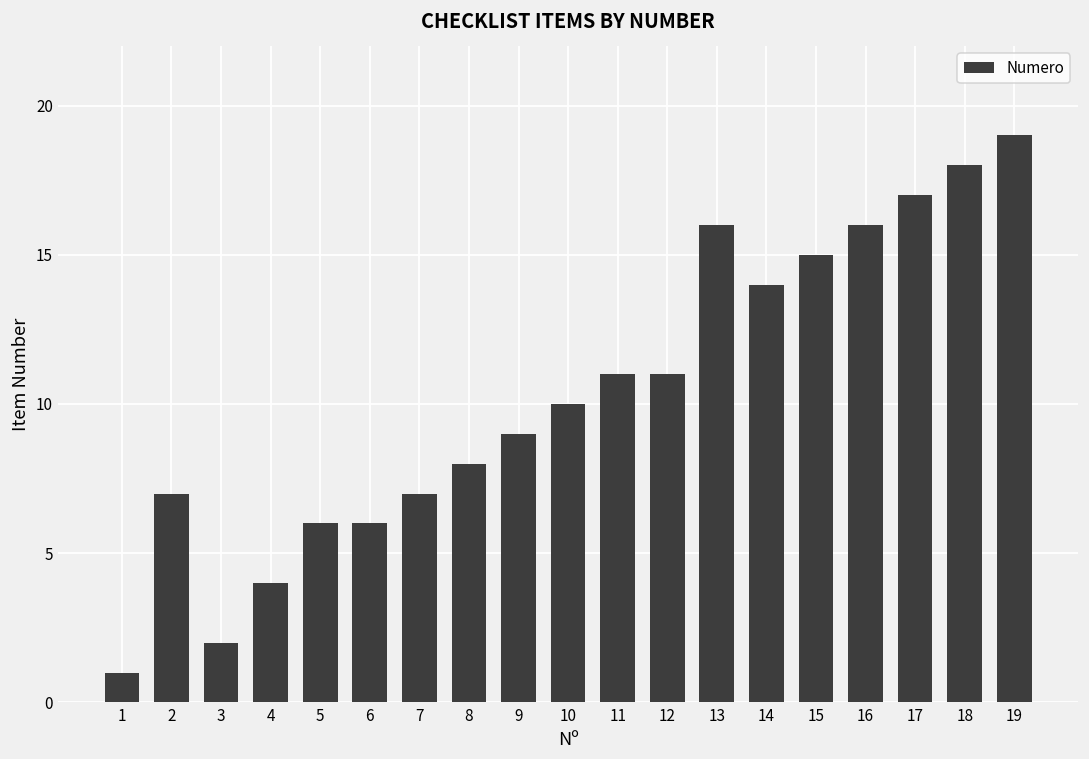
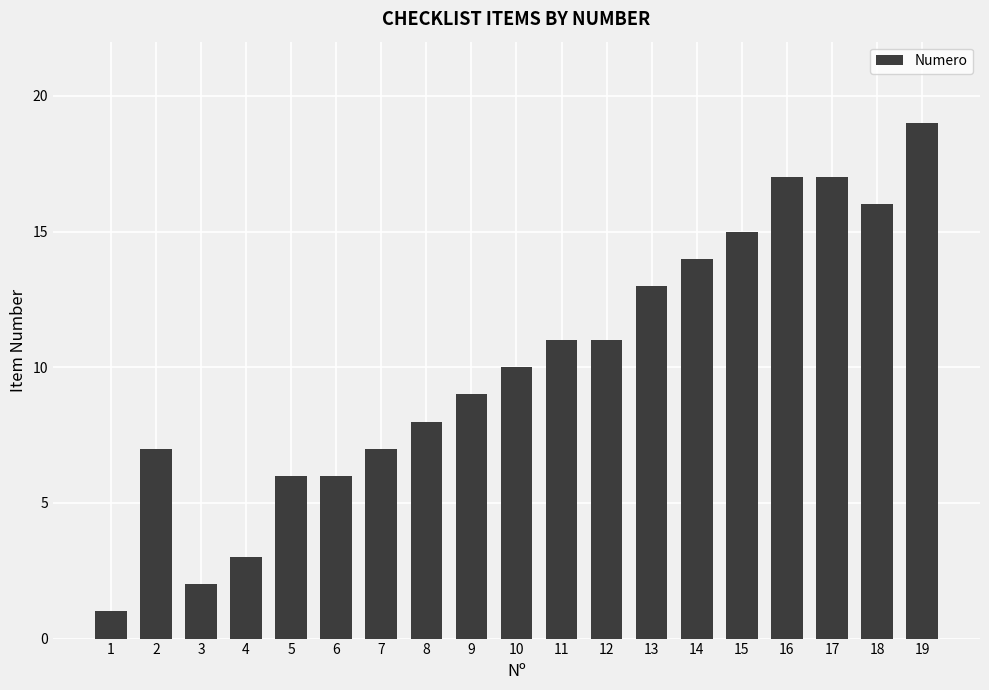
  {
    "1": 1,
    "2": 7,
    "3": 2,
-   "4": 4,
+   "4": 3,
    "5": 6,
    "6": 6,
    "7": 7,
    "8": 8,
    "9": 9,
    "10": 10,
    "11": 11,
    "12": 11,
-   "13": 16,
+   "13": 13,
    "14": 14,
    "15": 15,
-   "16": 16,
+   "16": 17,
    "17": 17,
-   "18": 18,
+   "18": 16,
    "19": 19
  }
